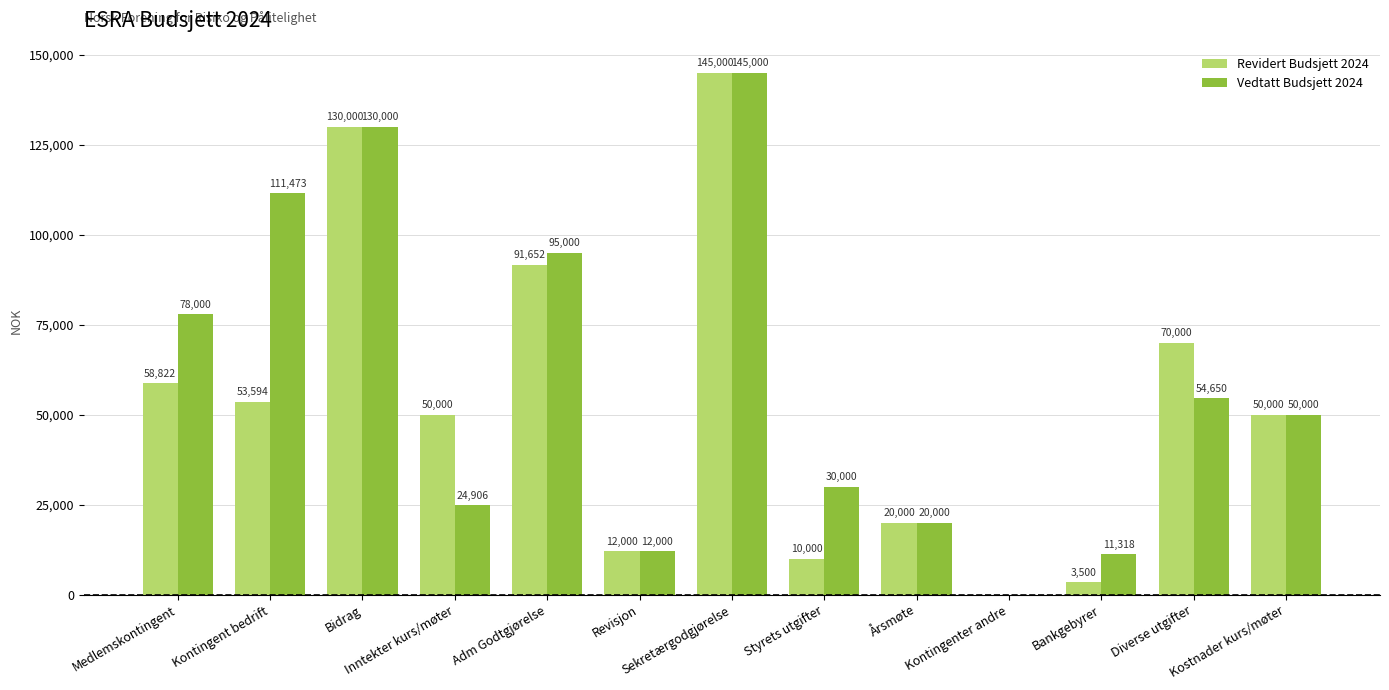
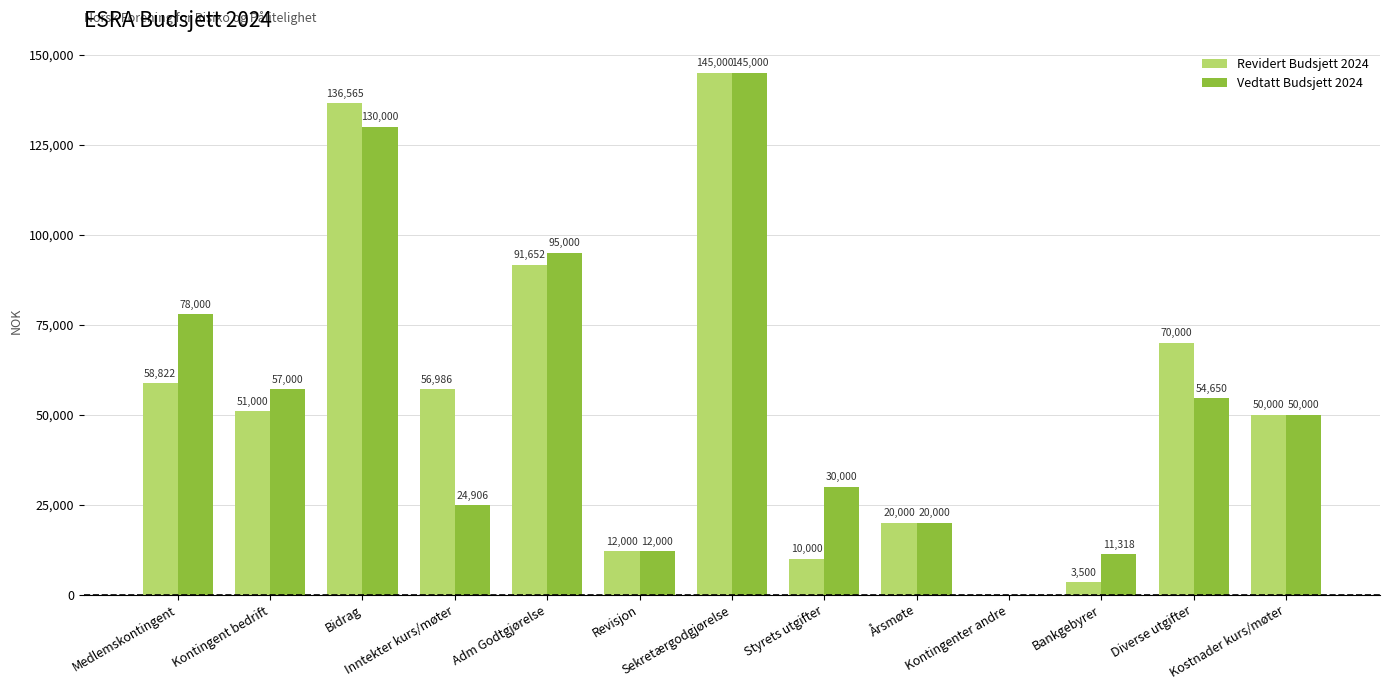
  {
    "Revidert Budsjett 2024": {
      "Medlemskontingent": "58,822",
-     "Kontingent bedrift": "53,594",
-     "Bidrag": "130,000",
-     "Inntekter kurs/møter": "50,000",
+     "Kontingent bedrift": "51,000",
+     "Bidrag": "136,565",
+     "Inntekter kurs/møter": "56,986",
      "Adm Godtgjørelse": "91,652",
      "Revisjon": "12,000",
      "Sekretærgodgjørelse": "145,000",
      "Styrets utgifter": "10,000",
      "Årsmøte": "20,000",
      "Bankgebyrer": "3,500",
      "Diverse utgifter": "70,000",
      "Kostnader kurs/møter": "50,000"
    },
    "Vedtatt Budsjett 2024": {
      "Medlemskontingent": "78,000",
-     "Kontingent bedrift": "111,473",
+     "Kontingent bedrift": "57,000",
      "Bidrag": "130,000",
      "Inntekter kurs/møter": "24,906",
      "Adm Godtgjørelse": "95,000",
      "Revisjon": "12,000",
      "Sekretærgodgjørelse": "145,000",
      "Styrets utgifter": "30,000",
      "Årsmøte": "20,000",
      "Bankgebyrer": "11,318",
      "Diverse utgifter": "54,650",
      "Kostnader kurs/møter": "50,000"
    }
  }
